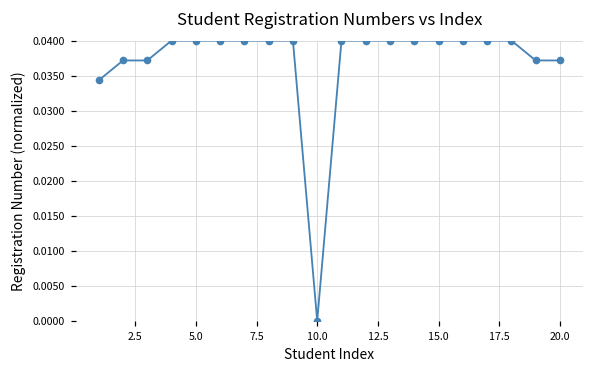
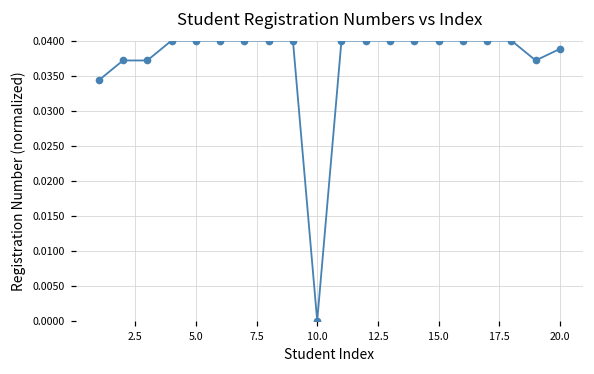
  {
    "5.0": 0.040,
    "10.0": 0.000,
    "15.0": 0.040,
-   "20.0": 0.037
+   "20.0": 0.039
  }
